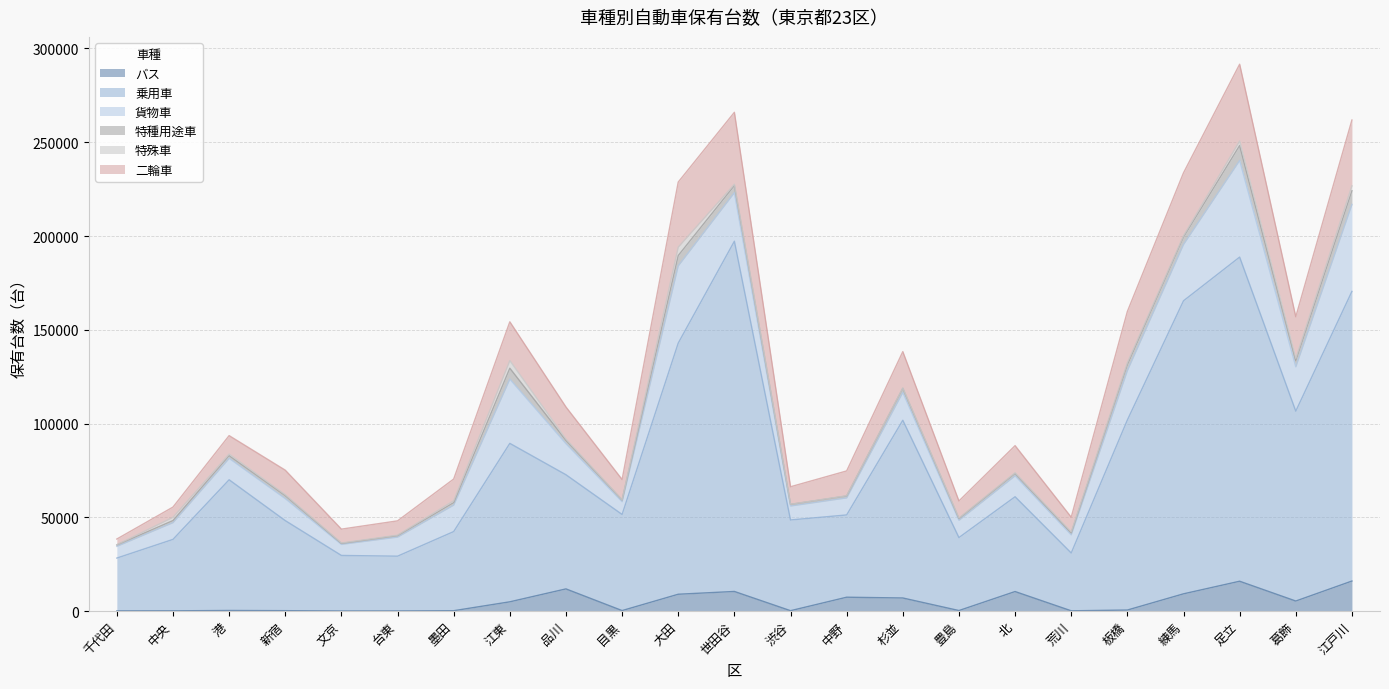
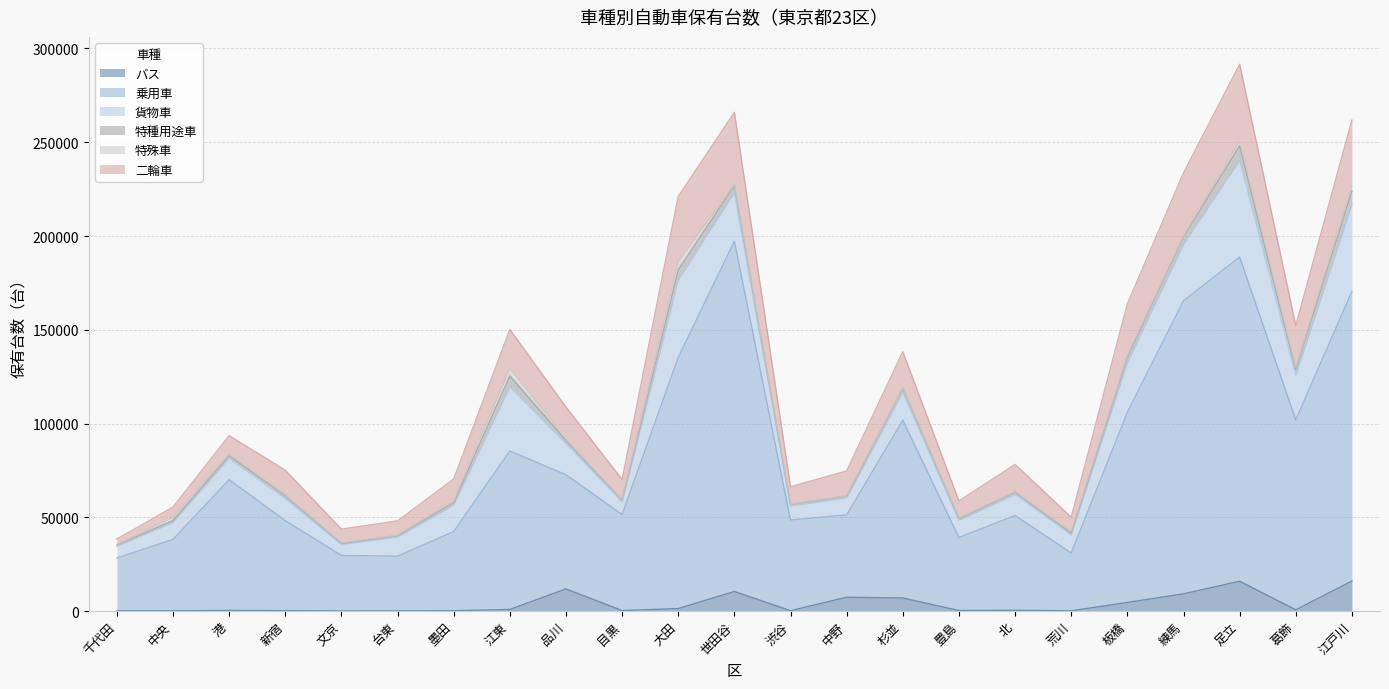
  {
    "バス": {
      "千代田": 0,
      "中央": 0,
      "港": 0,
      "新宿": 0,
      "文京": 0,
      "台東": 0,
      "墨田": 0,
-     "江東": 5000,
+     "江東": 1000,
      "品川": 12000,
      "目黒": 0,
-     "大田": 9000,
+     "大田": 1000,
      "世田谷": 10000,
      "渋谷": 0,
      "中野": 7000,
      "杉並": 7000,
      "豊島": 0,
-     "北": 10000,
+     "北": 0,
      "荒川": 0,
-     "板橋": 1000,
+     "板橋": 5000,
      "練馬": 9000,
      "足立": 16000,
-     "葛飾": 5000,
+     "葛飾": 1000,
      "江戸川": 16000
    }
  }
